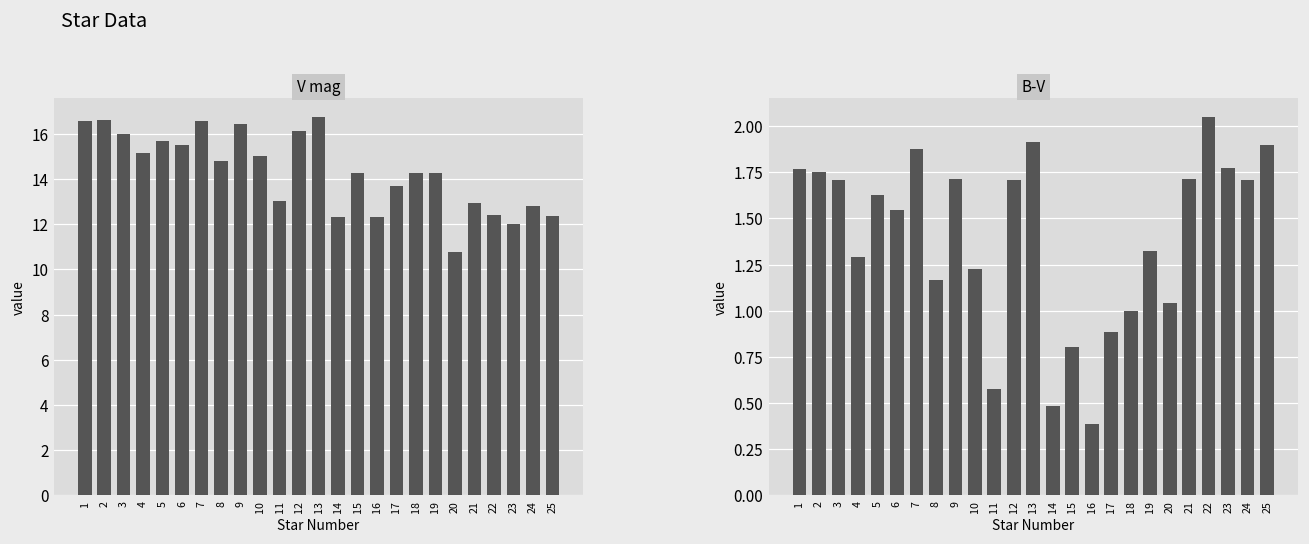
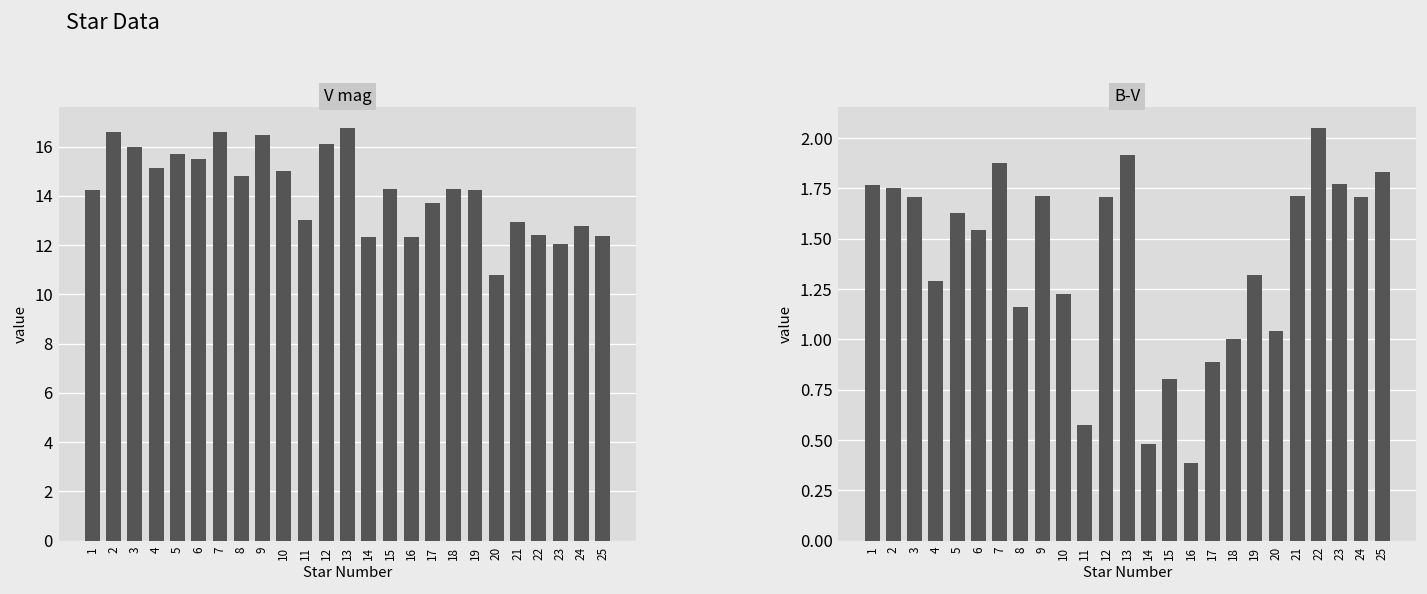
  {
    "V mag": {
-     "1": 16.6,
+     "1": 14.2,
      "2": 16.6,
      "3": 16.0,
      "4": 15.2,
      "5": 15.7,
      "6": 15.5,
      "7": 16.6,
      "8": 14.8,
      "9": 16.5,
      "10": 15.0,
      "11": 13.0,
      "12": 16.1,
      "13": 16.8,
      "14": 12.3,
      "15": 14.3,
      "16": 12.3,
      "17": 13.7,
      "18": 14.3,
      "19": 14.3,
      "20": 10.8,
      "21": 12.9,
      "22": 12.4,
      "23": 12.0,
      "24": 12.8,
      "25": 12.4
    },
    "B-V": {
      "1": 1.77,
      "2": 1.75,
      "3": 1.71,
      "4": 1.29,
      "5": 1.63,
      "6": 1.54,
      "7": 1.88,
      "8": 1.16,
      "9": 1.71,
      "10": 1.22,
      "11": 0.58,
      "12": 1.71,
      "13": 1.92,
      "14": 0.48,
      "15": 0.80,
      "16": 0.39,
      "17": 0.89,
      "18": 1.00,
      "19": 1.32,
      "20": 1.04,
      "21": 1.71,
      "22": 2.05,
      "23": 1.77,
      "24": 1.71,
-     "25": 1.90
+     "25": 1.83
    }
  }
